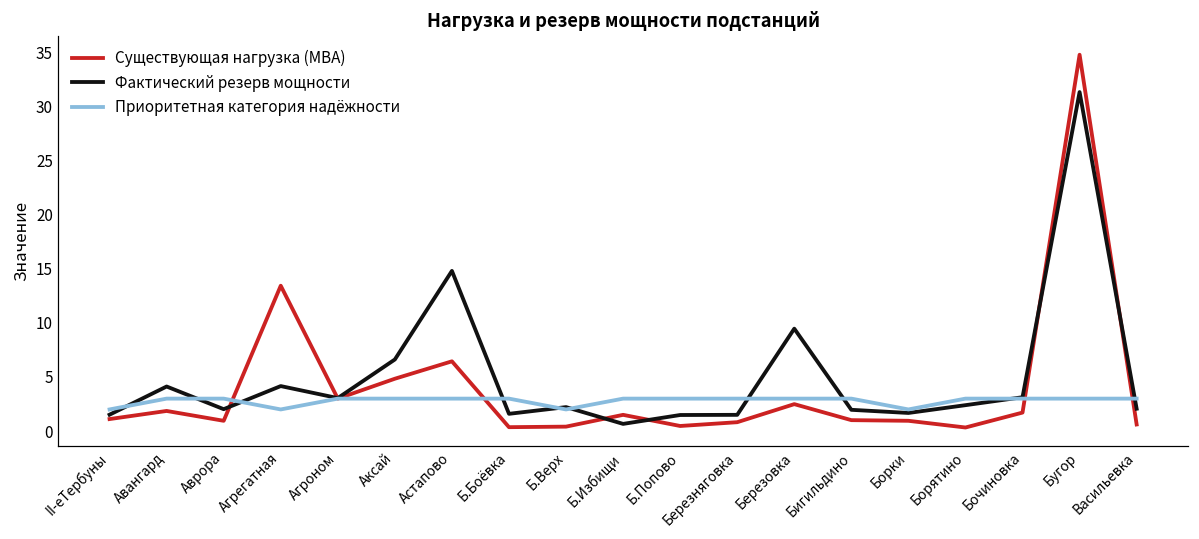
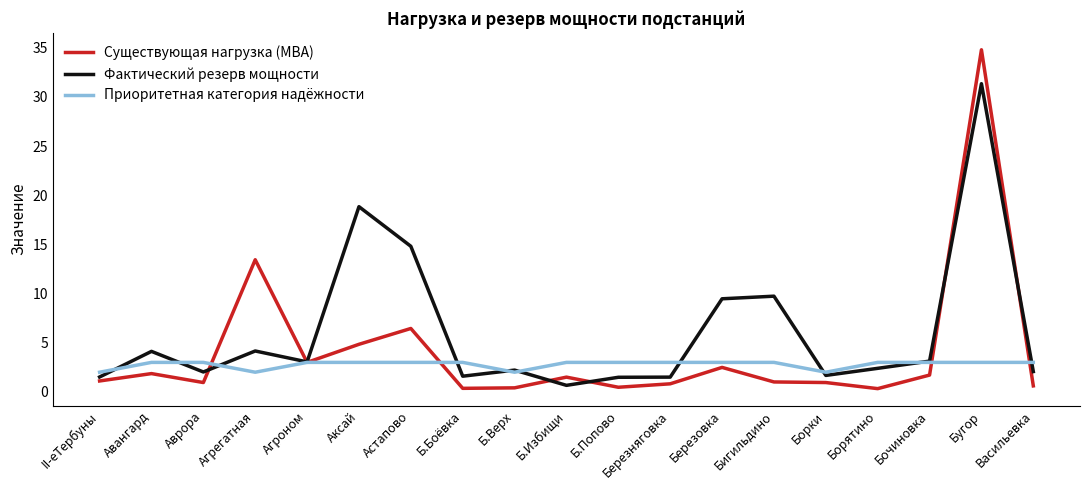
  {
    "Существующая нагрузка (МВА)": {
      "II-еТербуны": 1,
      "Авангард": 2,
      "Аврора": 1,
      "Агрегатная": 13,
      "Аксай": 5,
      "Астапово": 6,
      "Б.Боёвка": 0,
      "Б.Верх": 0,
      "Б.Избищи": 2,
      "Б.Попово": 0,
      "Березняговка": 1,
      "Березовка": 2,
      "Бигильдино": 1,
      "Борки": 1,
      "Борятино": 0,
      "Бочиновка": 2,
      "Бугор": 35,
      "Васильевка": 1
    },
    "Фактический резерв мощности": {
      "II-еТербуны": 2,
      "Авангард": 4,
      "Аврора": 2,
      "Агрегатная": 4,
-     "Аксай": 7,
+     "Аксай": 19,
      "Астапово": 15,
      "Б.Боёвка": 2,
      "Б.Избищи": 1,
      "Б.Попово": 1,
      "Березняговка": 2,
      "Березовка": 9,
-     "Бигильдино": 2,
+     "Бигильдино": 10,
      "Борки": 2,
      "Борятино": 2,
      "Бугор": 31,
      "Васильевка": 2
    },
    "Приоритетная категория надёжности": {
      "II-еТербуны": 2,
      "Авангард": 3,
      "Аврора": 3,
      "Агрегатная": 2,
      "Аксай": 3,
      "Астапово": 3,
      "Б.Боёвка": 3,
      "Б.Избищи": 3,
      "Б.Попово": 3,
      "Березняговка": 3,
      "Березовка": 3,
      "Бигильдино": 3,
      "Борки": 2,
      "Борятино": 3,
      "Бугор": 3,
      "Васильевка": 3
    }
  }
